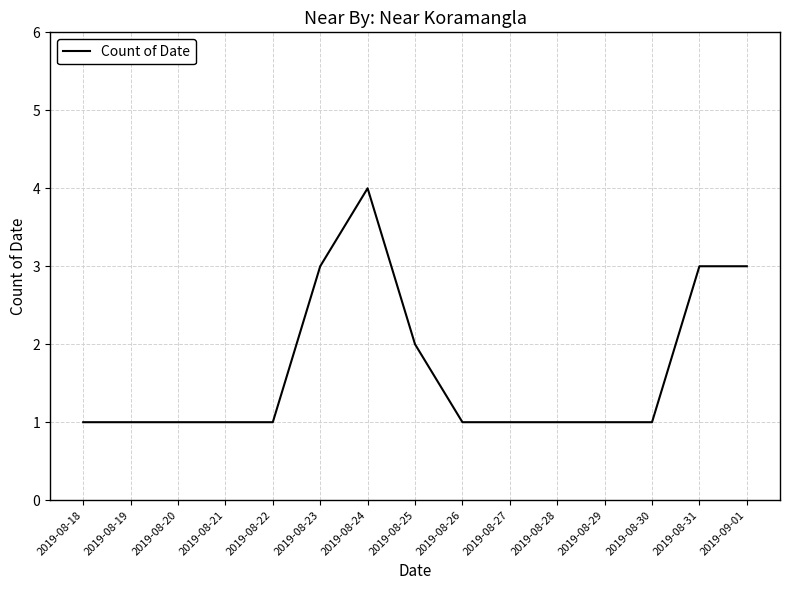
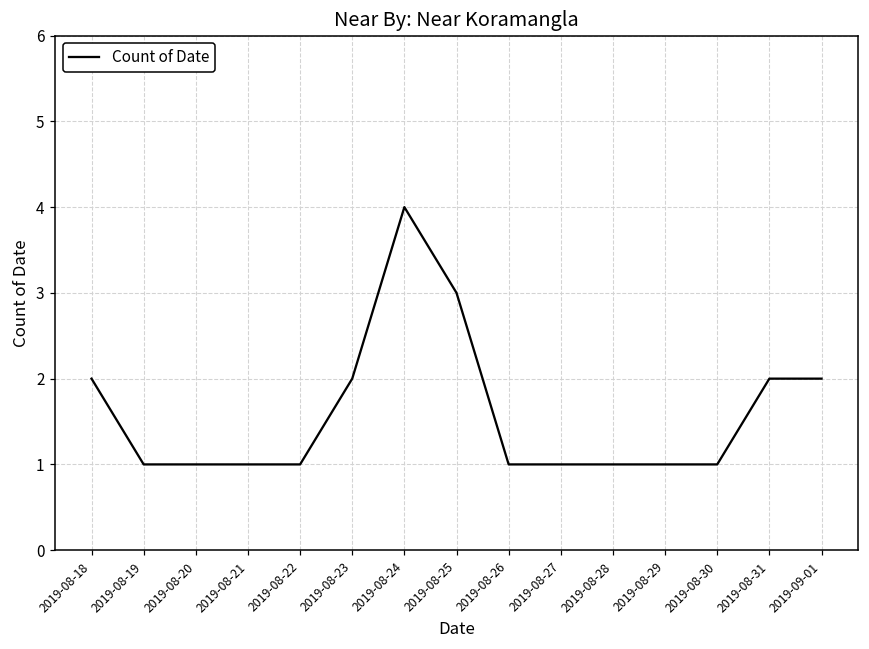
  {
-   "2019-08-18": 1,
+   "2019-08-18": 2,
    "2019-08-19": 1,
    "2019-08-20": 1,
    "2019-08-21": 1,
    "2019-08-22": 1,
-   "2019-08-23": 3,
+   "2019-08-23": 2,
    "2019-08-24": 4,
-   "2019-08-25": 2,
+   "2019-08-25": 3,
    "2019-08-26": 1,
    "2019-08-27": 1,
    "2019-08-28": 1,
    "2019-08-29": 1,
    "2019-08-30": 1,
-   "2019-08-31": 3,
-   "2019-09-01": 3
+   "2019-08-31": 2,
+   "2019-09-01": 2
  }
